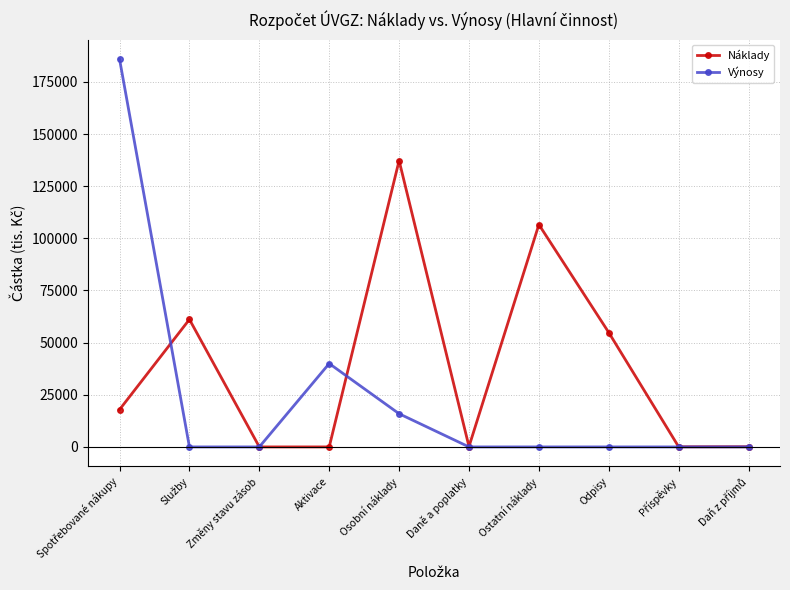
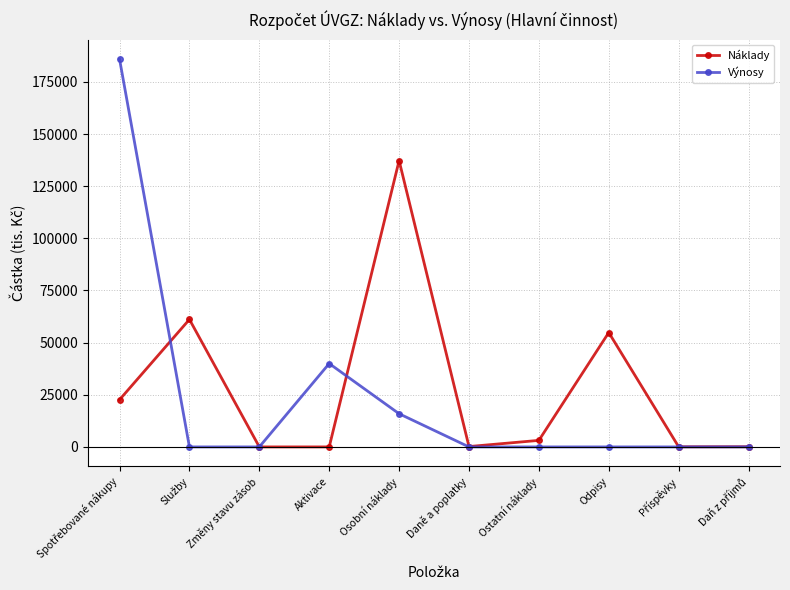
  {
    "Náklady": {
-     "Spotřebované nákupy": 18000,
+     "Spotřebované nákupy": 23000,
      "Služby": 61000,
      "Aktivace": 0,
      "Osobní náklady": 137000,
-     "Ostatní náklady": 107000,
+     "Ostatní náklady": 3000,
      "Odpisy": 55000
    },
    "Výnosy": {
      "Spotřebované nákupy": 186000,
      "Služby": 0,
      "Aktivace": 40000,
      "Osobní náklady": 16000,
      "Ostatní náklady": 0,
      "Odpisy": 0
    }
  }
